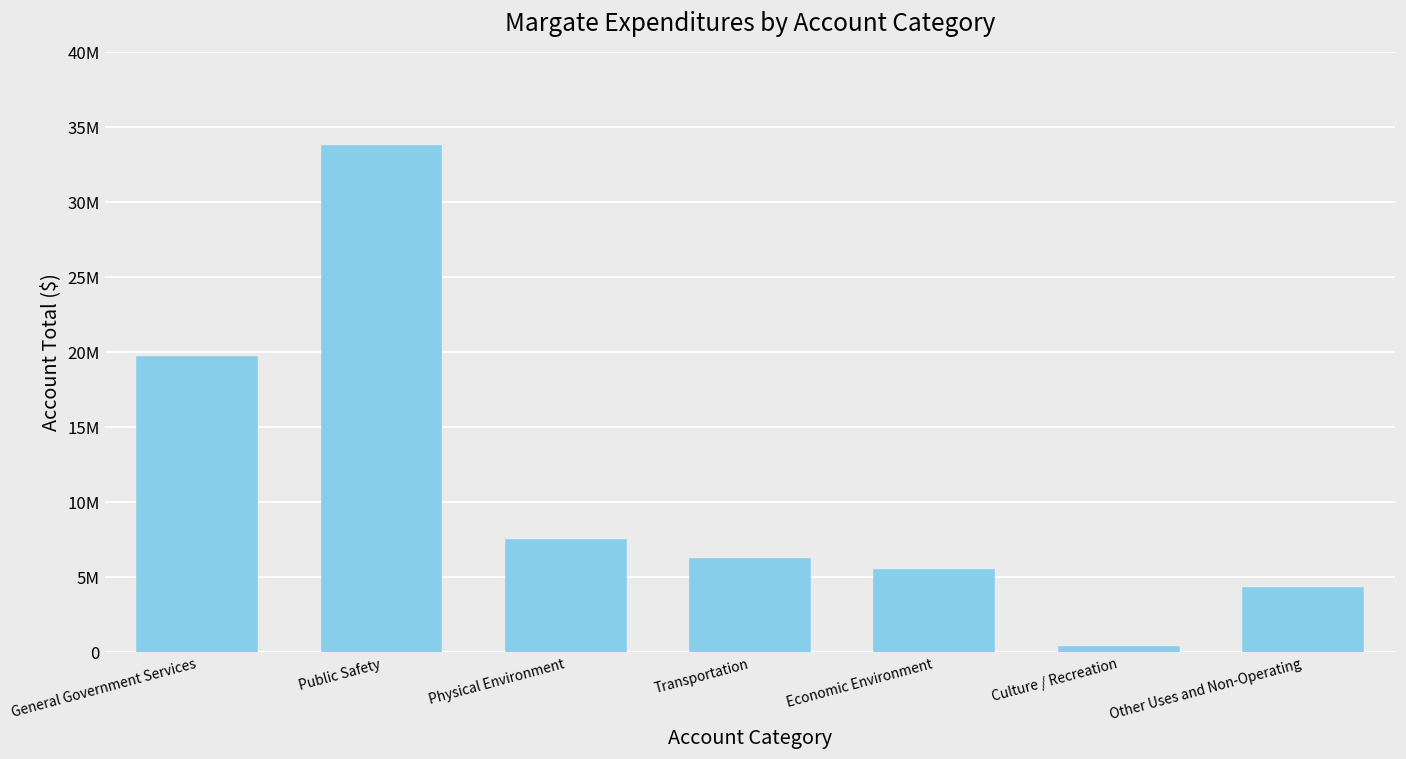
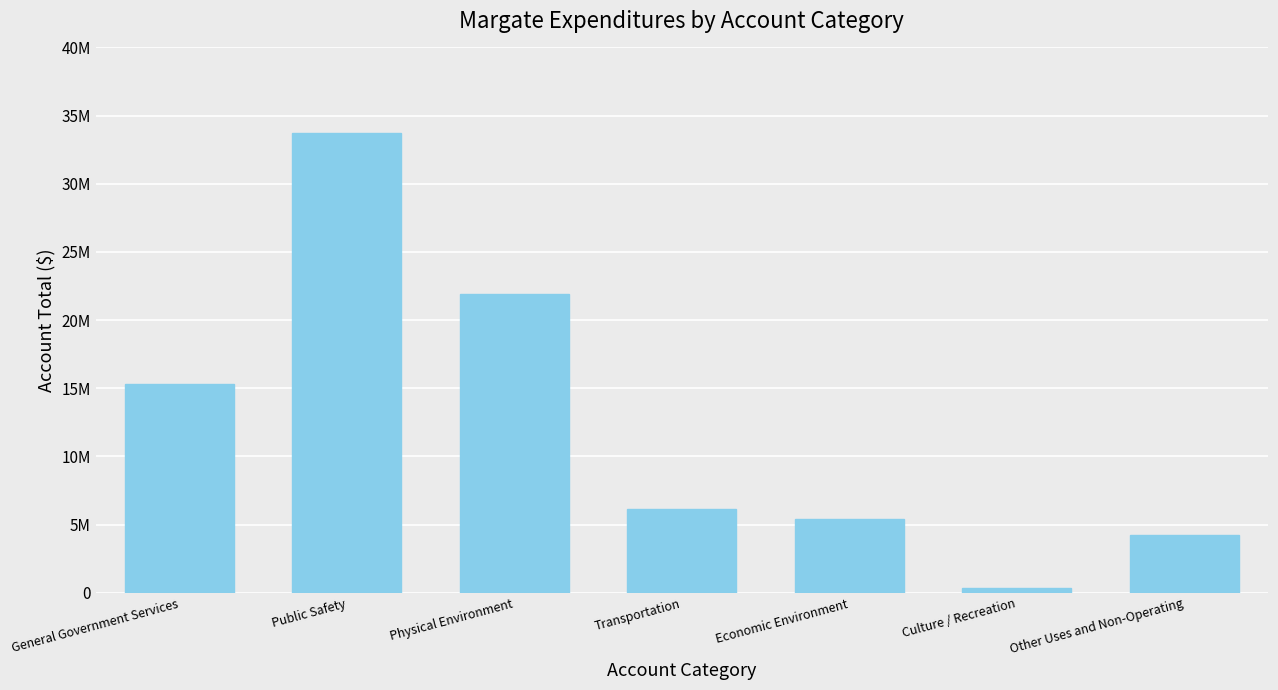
  {
-   "General Government Services": 19700000,
+   "General Government Services": 15300000,
    "Public Safety": 33800000,
-   "Physical Environment": 7400000,
+   "Physical Environment": 21900000,
    "Transportation": 6200000,
    "Economic Environment": 5400000,
    "Culture / Recreation": 400000,
    "Other Uses and Non-Operating": 4200000
  }
